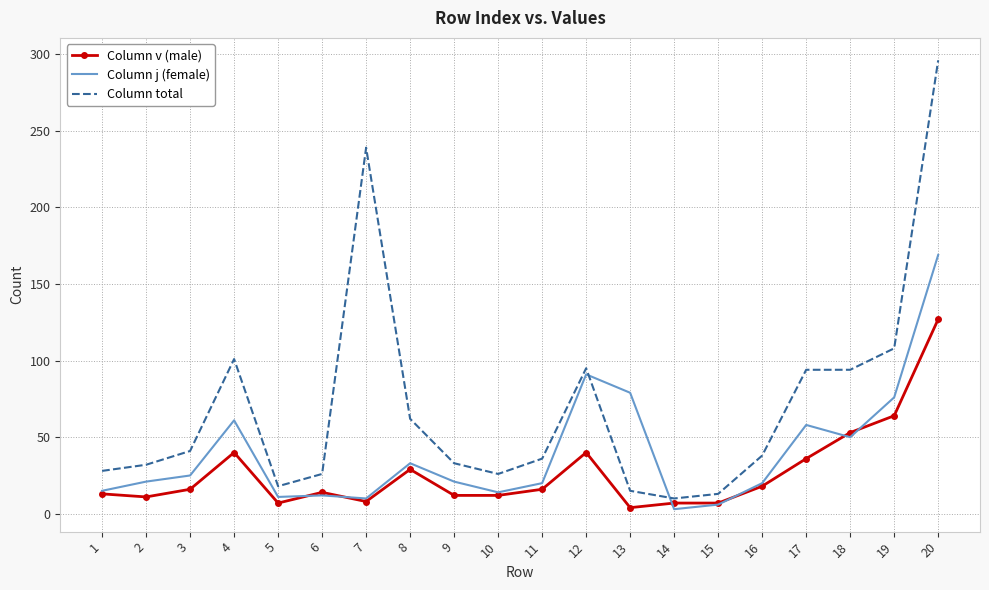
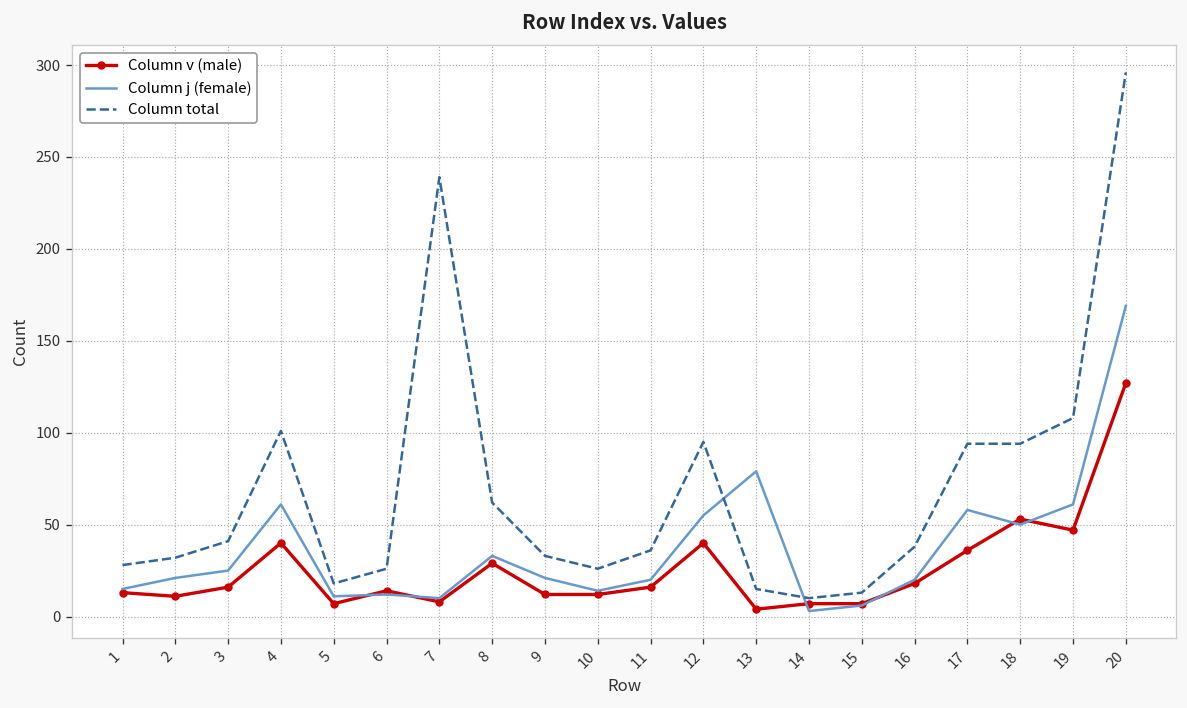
  {
    "Column v (male)": {
      "1": 13,
      "2": 11,
      "3": 16,
      "4": 40,
      "5": 7,
      "6": 14,
      "7": 8,
      "8": 29,
      "9": 12,
      "10": 12,
      "11": 16,
      "12": 40,
      "13": 4,
      "14": 7,
      "16": 18,
      "17": 36,
      "18": 53,
-     "19": 64,
+     "19": 47,
      "20": 127
    },
    "Column j (female)": {
      "1": 15,
      "2": 21,
      "3": 25,
      "4": 61,
      "5": 11,
      "6": 12,
      "7": 10,
      "8": 33,
      "9": 21,
      "10": 14,
      "11": 20,
-     "12": 91,
+     "12": 55,
      "13": 79,
      "14": 3,
      "16": 20,
      "17": 58,
      "18": 50,
-     "19": 76,
+     "19": 61,
      "20": 169
    },
    "Column total": {
      "1": 28,
      "2": 32,
      "3": 41,
      "4": 101,
      "5": 18,
      "6": 26,
      "7": 239,
      "8": 62,
      "9": 33,
      "10": 26,
      "11": 36,
      "12": 95,
      "13": 15,
      "14": 10,
      "15": 13,
      "16": 38,
      "17": 94,
      "18": 94,
      "19": 108,
      "20": 296
    }
  }
